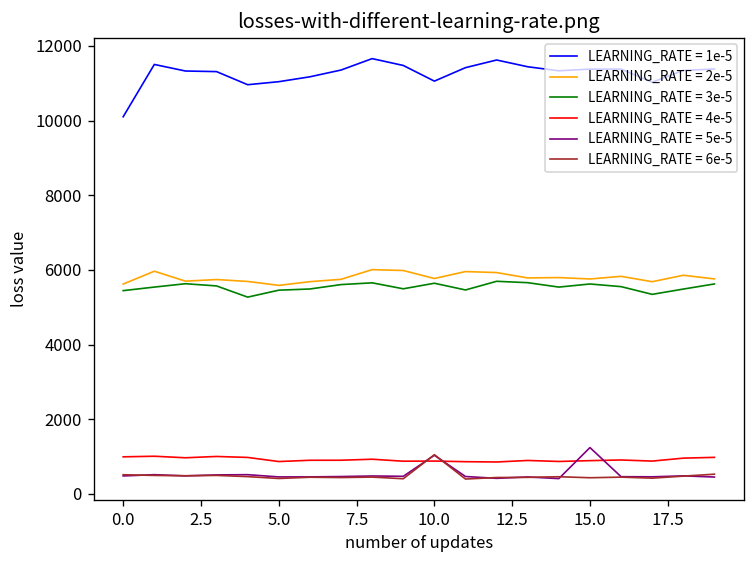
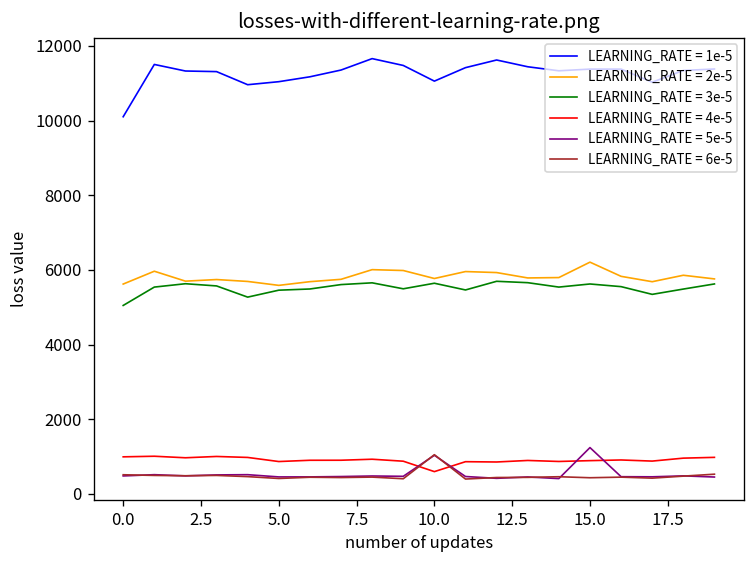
  {
    "LEARNING_RATE = 1e-5": {
      "0.0": 10100,
      "5.0": 11000,
      "10.0": 11100
    },
    "LEARNING_RATE = 2e-5": {
      "0.0": 5600,
      "5.0": 5600,
      "10.0": 5800,
-     "15.0": 5800
+     "15.0": 6200
    },
    "LEARNING_RATE = 3e-5": {
-     "0.0": 5400,
+     "0.0": 5000,
      "5.0": 5500,
      "10.0": 5600,
      "15.0": 5600
    },
    "LEARNING_RATE = 4e-5": {
      "0.0": 1000,
      "5.0": 900,
-     "10.0": 900,
+     "10.0": 600,
      "15.0": 900
    },
    "LEARNING_RATE = 5e-5": {
      "15.0": 1200
    },
    "LEARNING_RATE = 6e-5": {
      "15.0": 400
    }
  }
